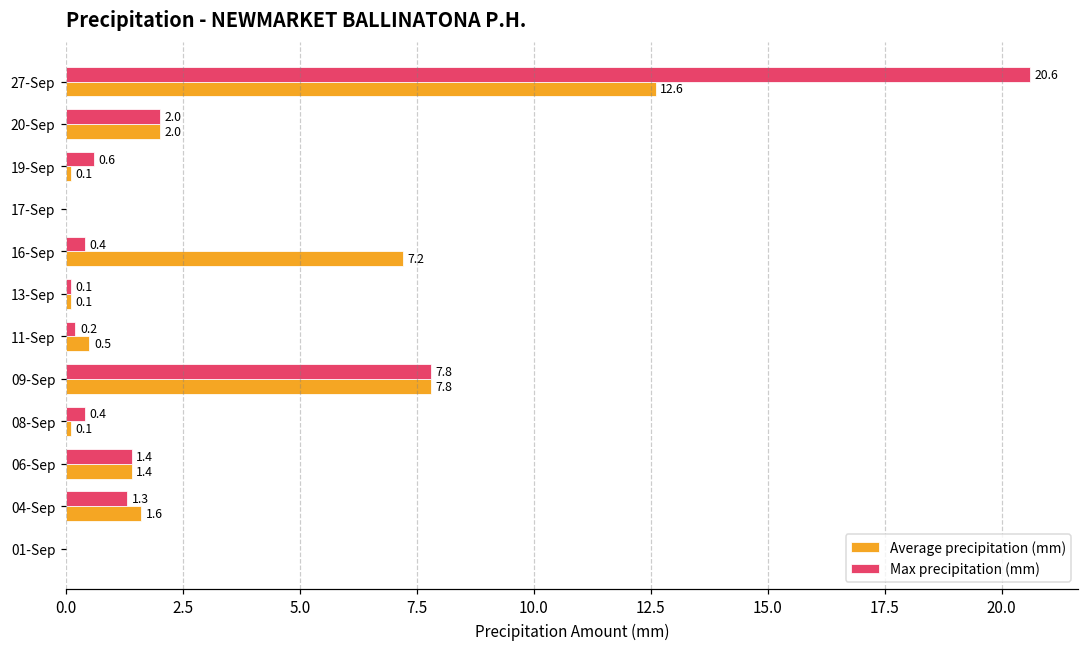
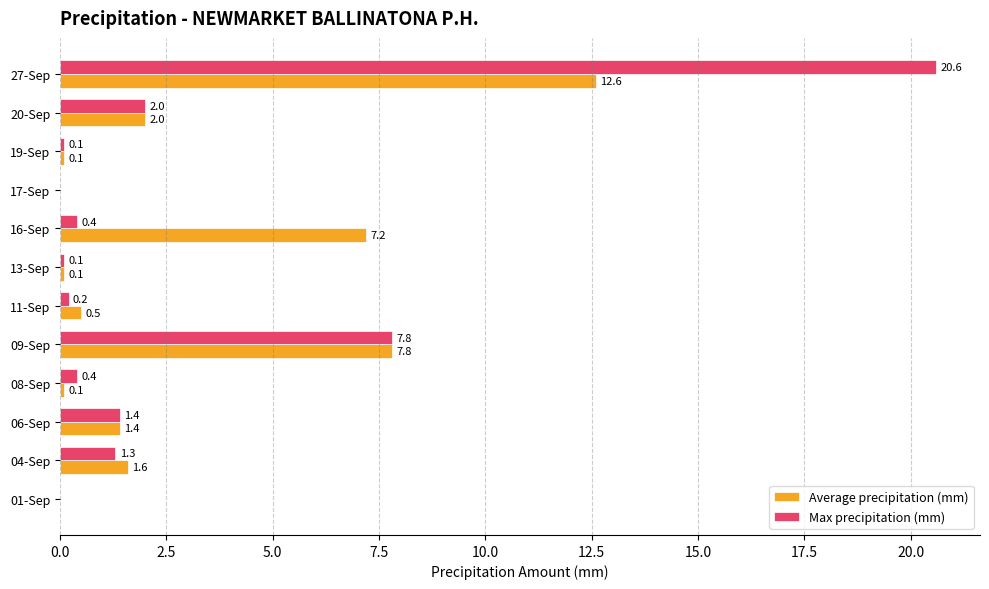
  {
    "Average precipitation (mm)": {
      "27-Sep": 12.6,
      "20-Sep": 2.0,
      "19-Sep": 0.1,
      "16-Sep": 7.2,
      "13-Sep": 0.1,
      "11-Sep": 0.5,
      "09-Sep": 7.8,
      "08-Sep": 0.1,
      "06-Sep": 1.4,
      "04-Sep": 1.6
    },
    "Max precipitation (mm)": {
      "27-Sep": 20.6,
      "20-Sep": 2.0,
-     "19-Sep": 0.6,
+     "19-Sep": 0.1,
      "16-Sep": 0.4,
      "13-Sep": 0.1,
      "11-Sep": 0.2,
      "09-Sep": 7.8,
      "08-Sep": 0.4,
      "06-Sep": 1.4,
      "04-Sep": 1.3
    }
  }
